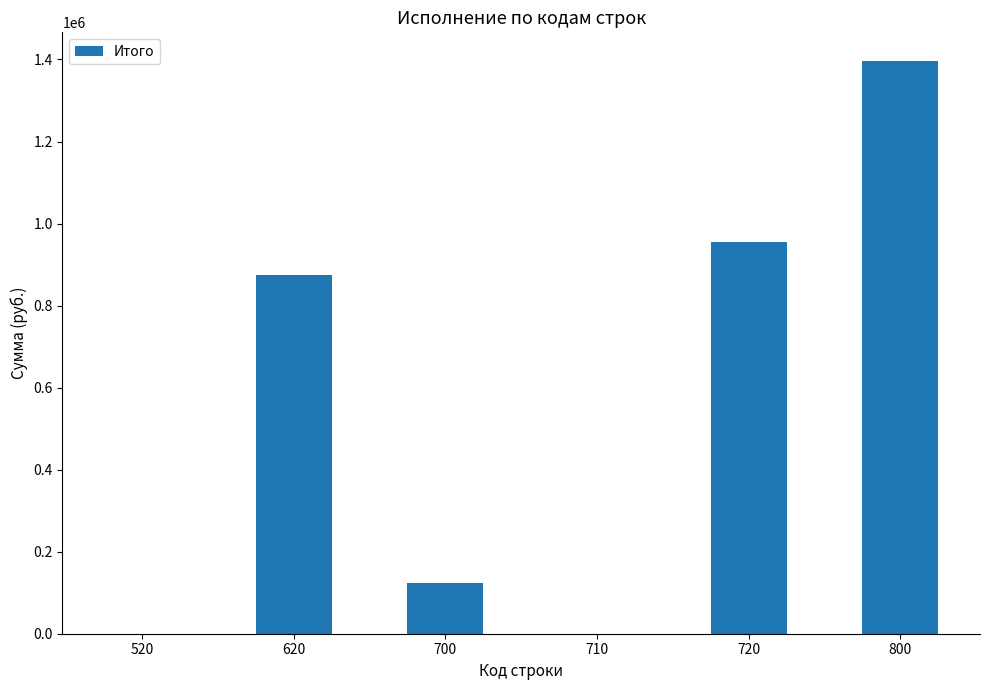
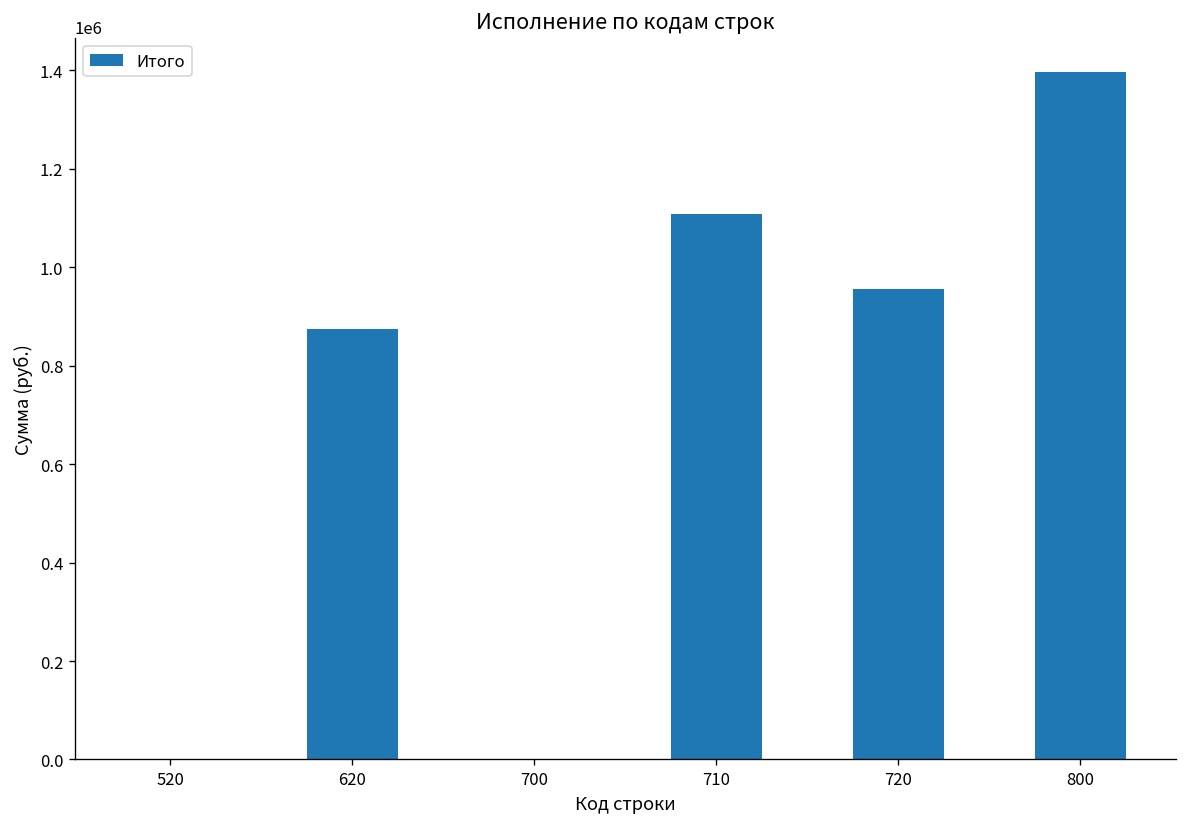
  {
    "520": 0,
    "620": 880000,
-   "700": 120000,
-   "710": 0,
+   "700": 0,
+   "710": 1110000,
    "720": 950000,
    "800": 1400000
  }
